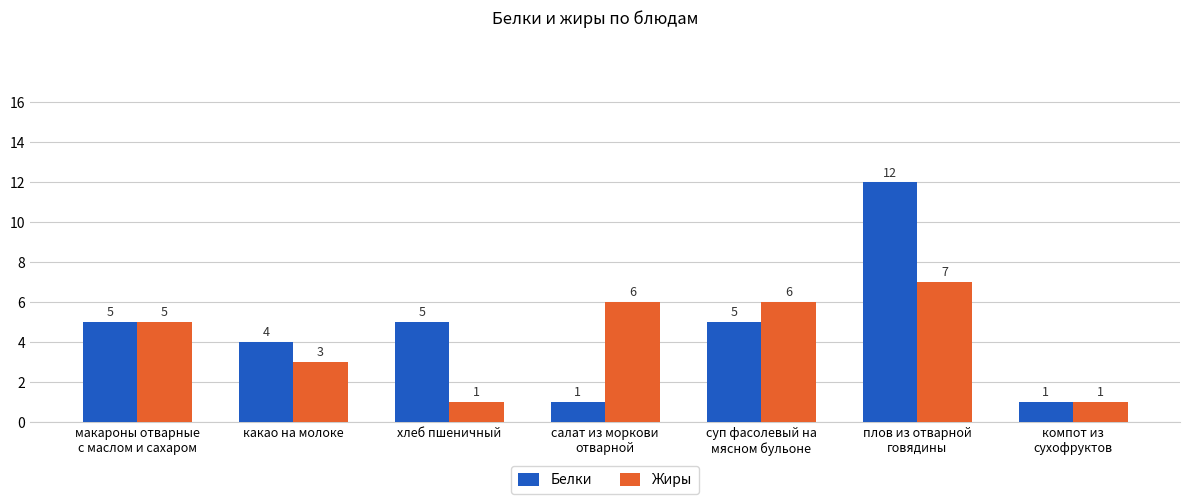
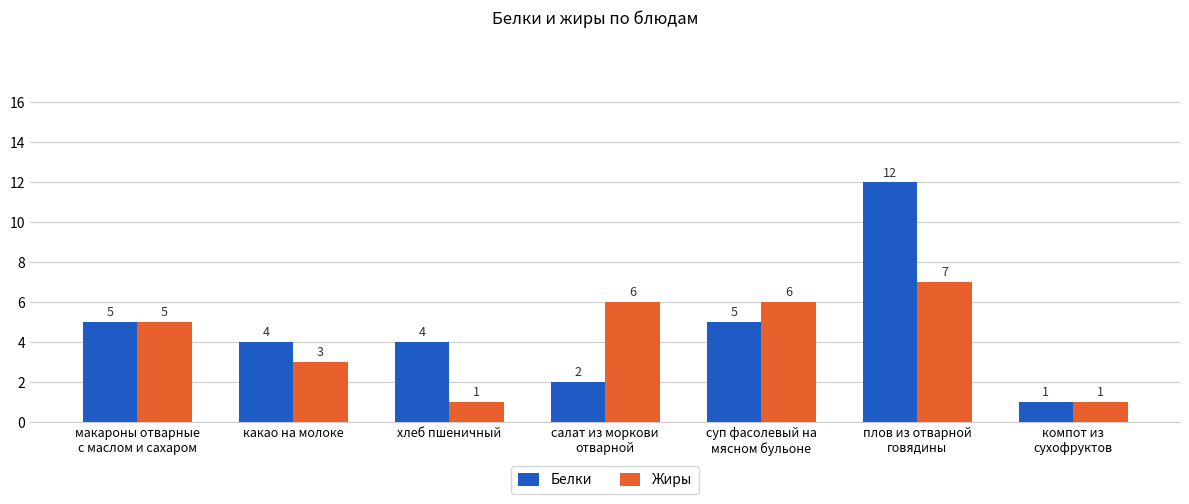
  {
    "Белки": {
      "макароны отварные с маслом и сахаром": 5,
      "какао на молоке": 4,
-     "хлеб пшеничный": 5,
-     "салат из моркови отварной": 1,
+     "хлеб пшеничный": 4,
+     "салат из моркови отварной": 2,
      "суп фасолевый на мясном бульоне": 5,
      "плов из отварной говядины": 12,
      "компот из сухофруктов": 1
    },
    "Жиры": {
      "макароны отварные с маслом и сахаром": 5,
      "какао на молоке": 3,
      "хлеб пшеничный": 1,
      "салат из моркови отварной": 6,
      "суп фасолевый на мясном бульоне": 6,
      "плов из отварной говядины": 7,
      "компот из сухофруктов": 1
    }
  }
